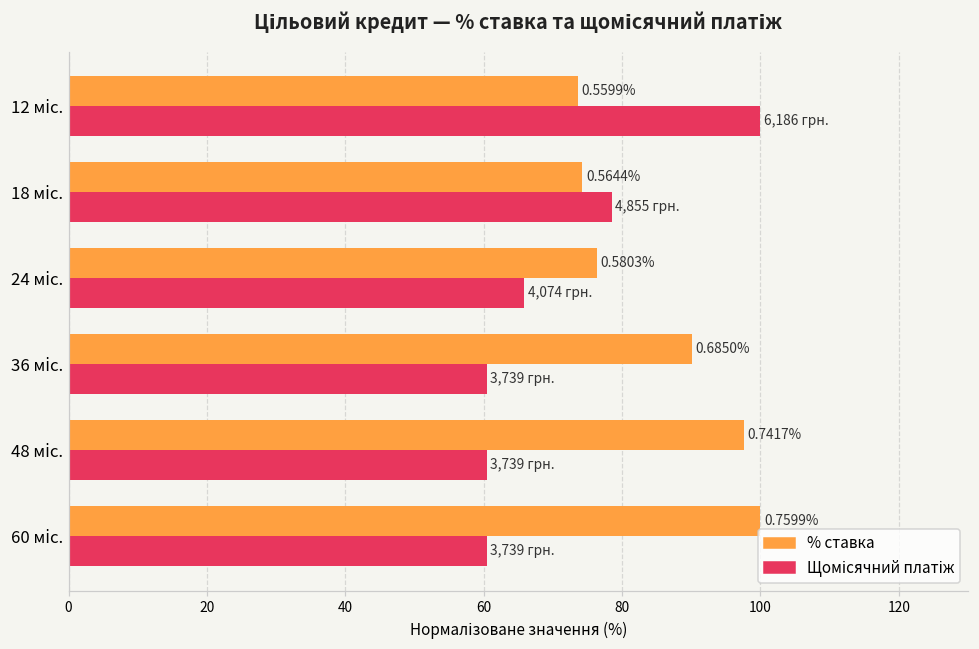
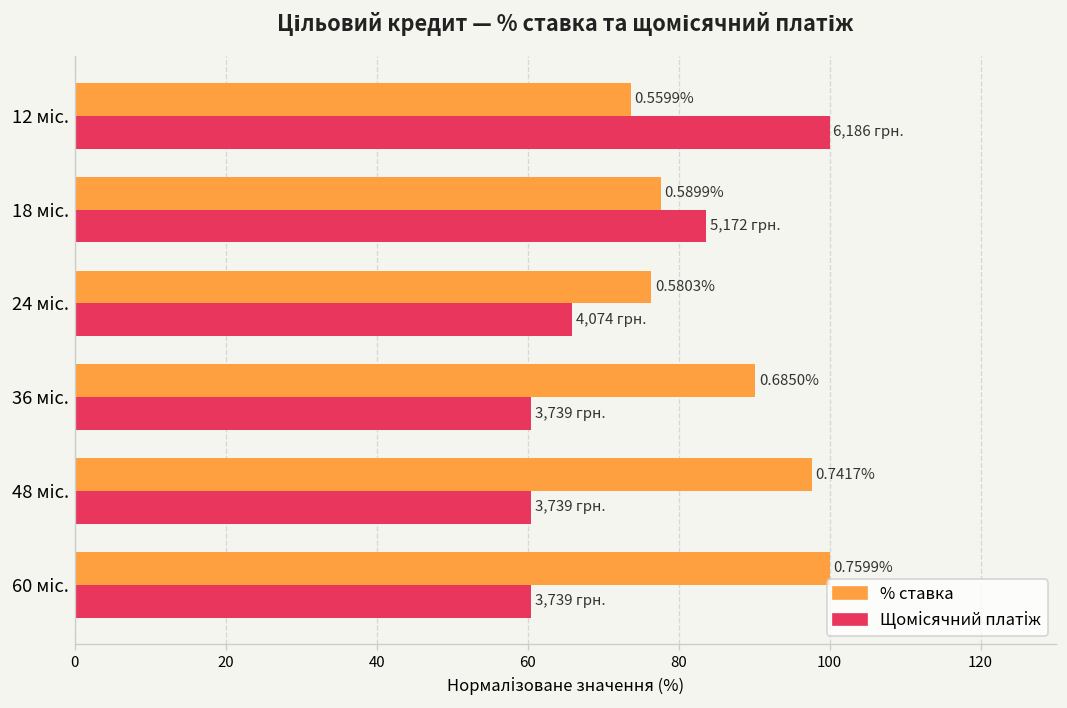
  {
    "% ставка": {
-     "18 міс.": "0.5644%"
+     "18 міс.": "0.5899%"
    },
    "Щомісячний платіж": {
-     "18 міс.": "4,855"
+     "18 міс.": "5,172"
    }
  }
